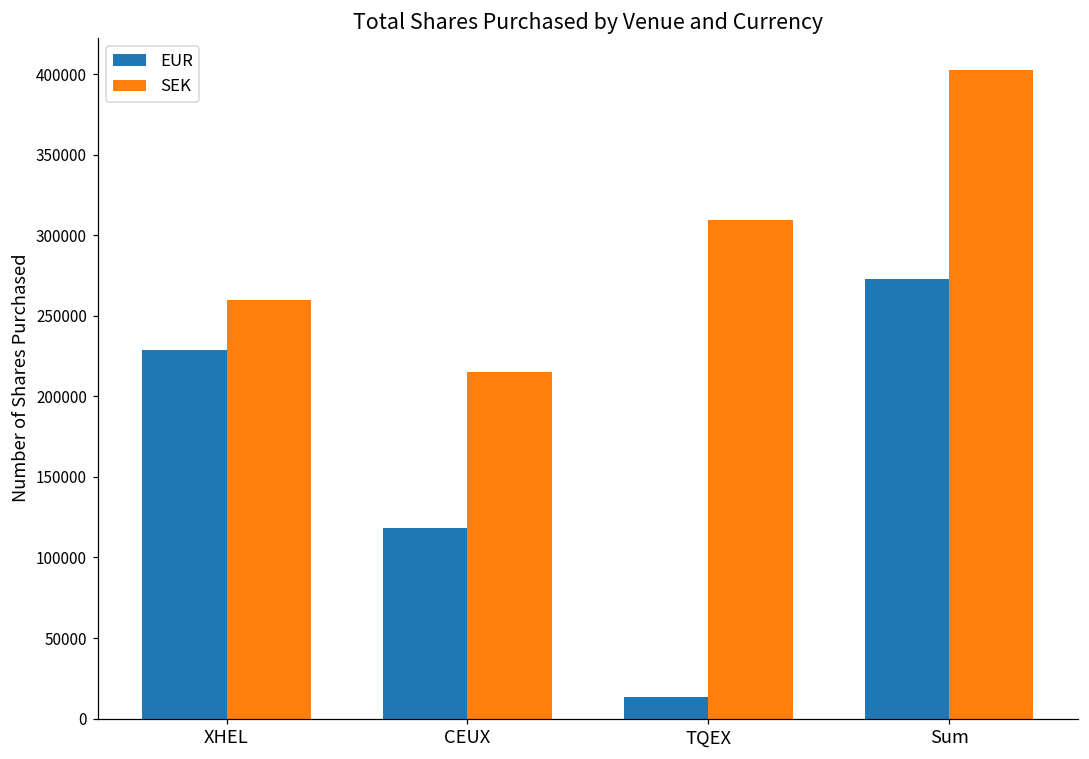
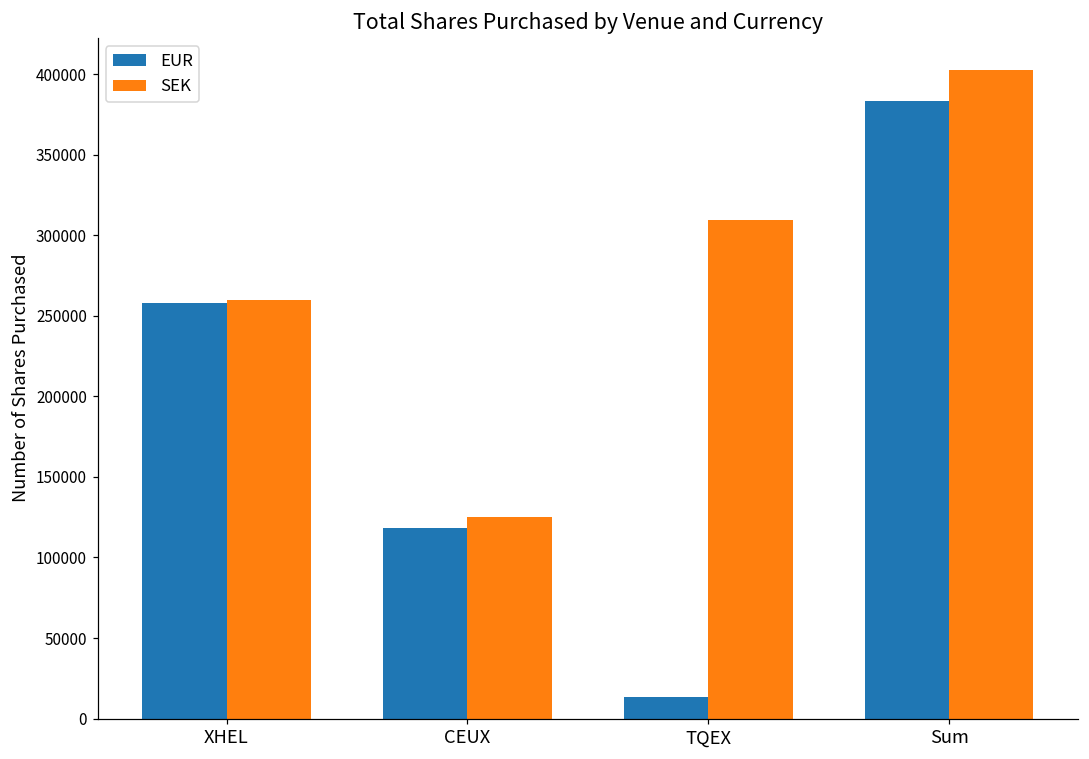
  {
    "EUR": {
-     "XHEL": 229000,
+     "XHEL": 258000,
      "CEUX": 118000,
      "TQEX": 13000,
-     "Sum": 273000
+     "Sum": 384000
    },
    "SEK": {
      "XHEL": 260000,
-     "CEUX": 215000,
+     "CEUX": 125000,
      "TQEX": 309000,
      "Sum": 402000
    }
  }
